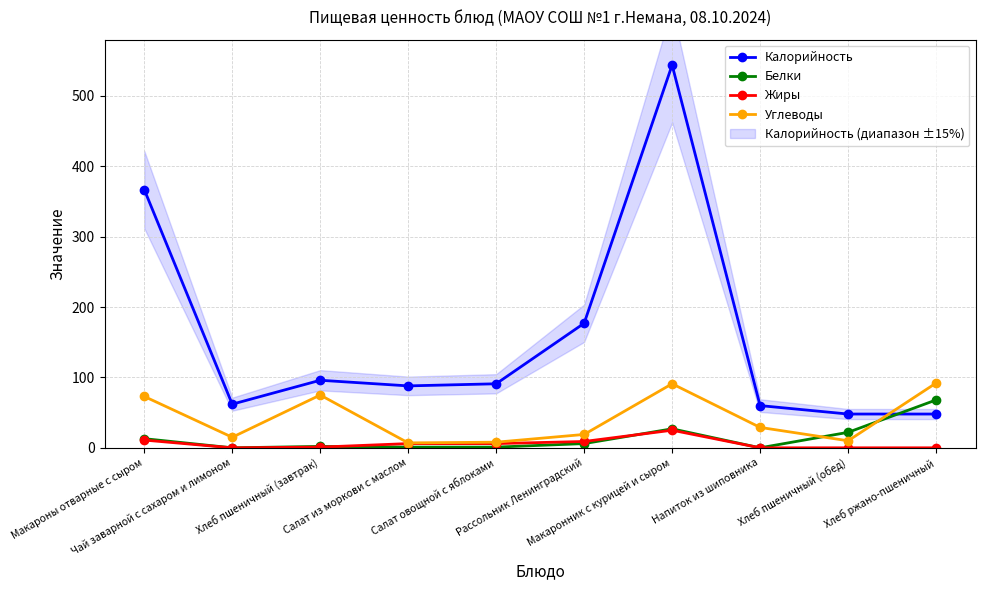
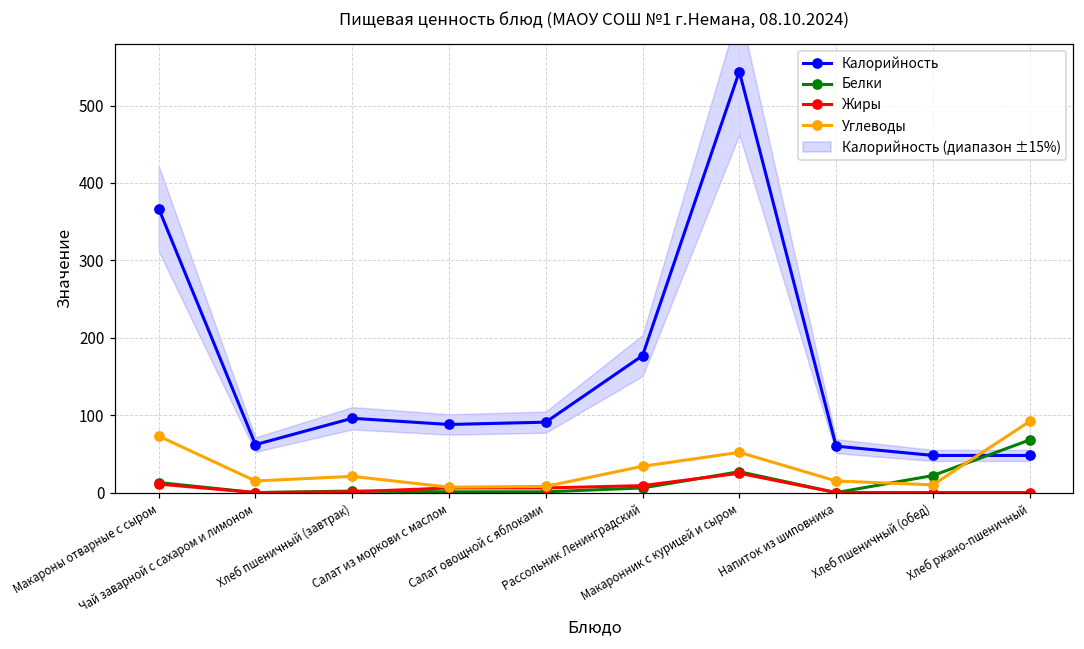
  {
    "Белки": {
      "Салат из моркови с маслом": 0,
      "Салат овощной с яблоками": 0,
      "Хлеб пшеничный (обед)": 20,
      "Хлеб ржано-пшеничный": 70
    },
    "Жиры": {
      "Хлеб пшеничный (обед)": 0,
      "Хлеб ржано-пшеничный": 0
    },
    "Углеводы": {
      "Макароны отварные с сыром": 70,
      "Чай заварной с сахаром и лимоном": 20,
-     "Хлеб пшеничный (завтрак)": 80,
-     "Рассольник Ленинградский": 20,
-     "Макаронник с курицей и сыром": 90,
-     "Напиток из шиповника": 30,
+     "Хлеб пшеничный (завтрак)": 20,
+     "Рассольник Ленинградский": 30,
+     "Макаронник с курицей и сыром": 50,
+     "Напиток из шиповника": 20,
      "Хлеб пшеничный (обед)": 10,
      "Хлеб ржано-пшеничный": 90
    }
  }
